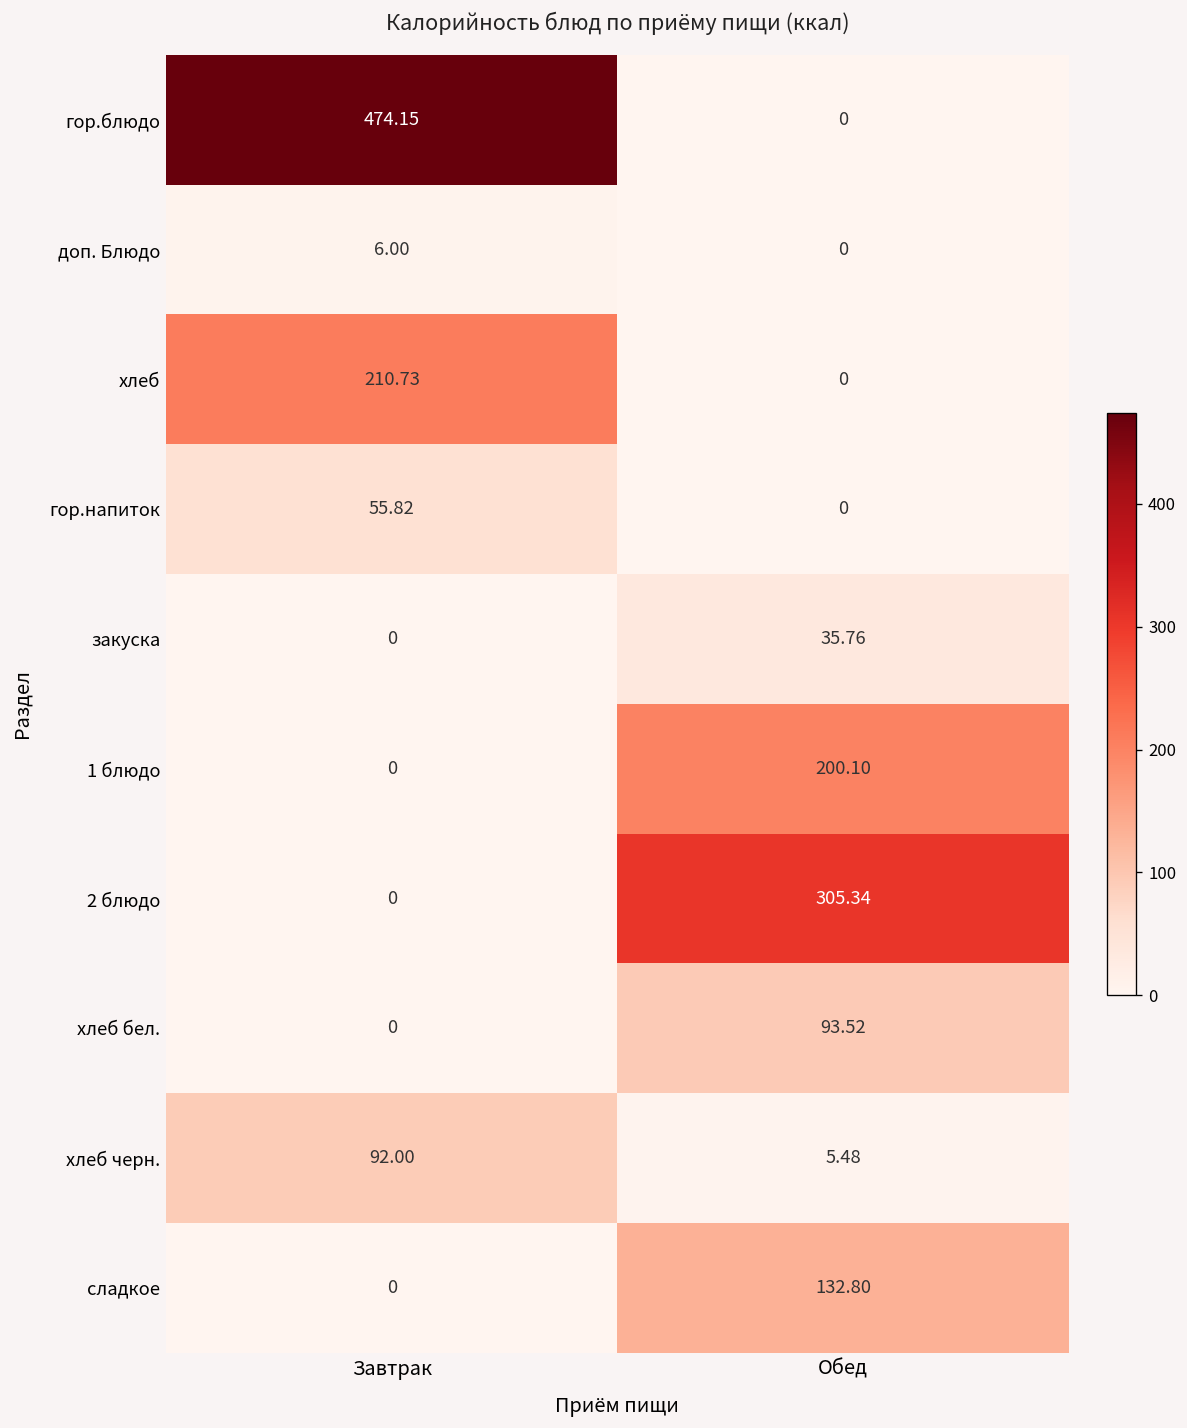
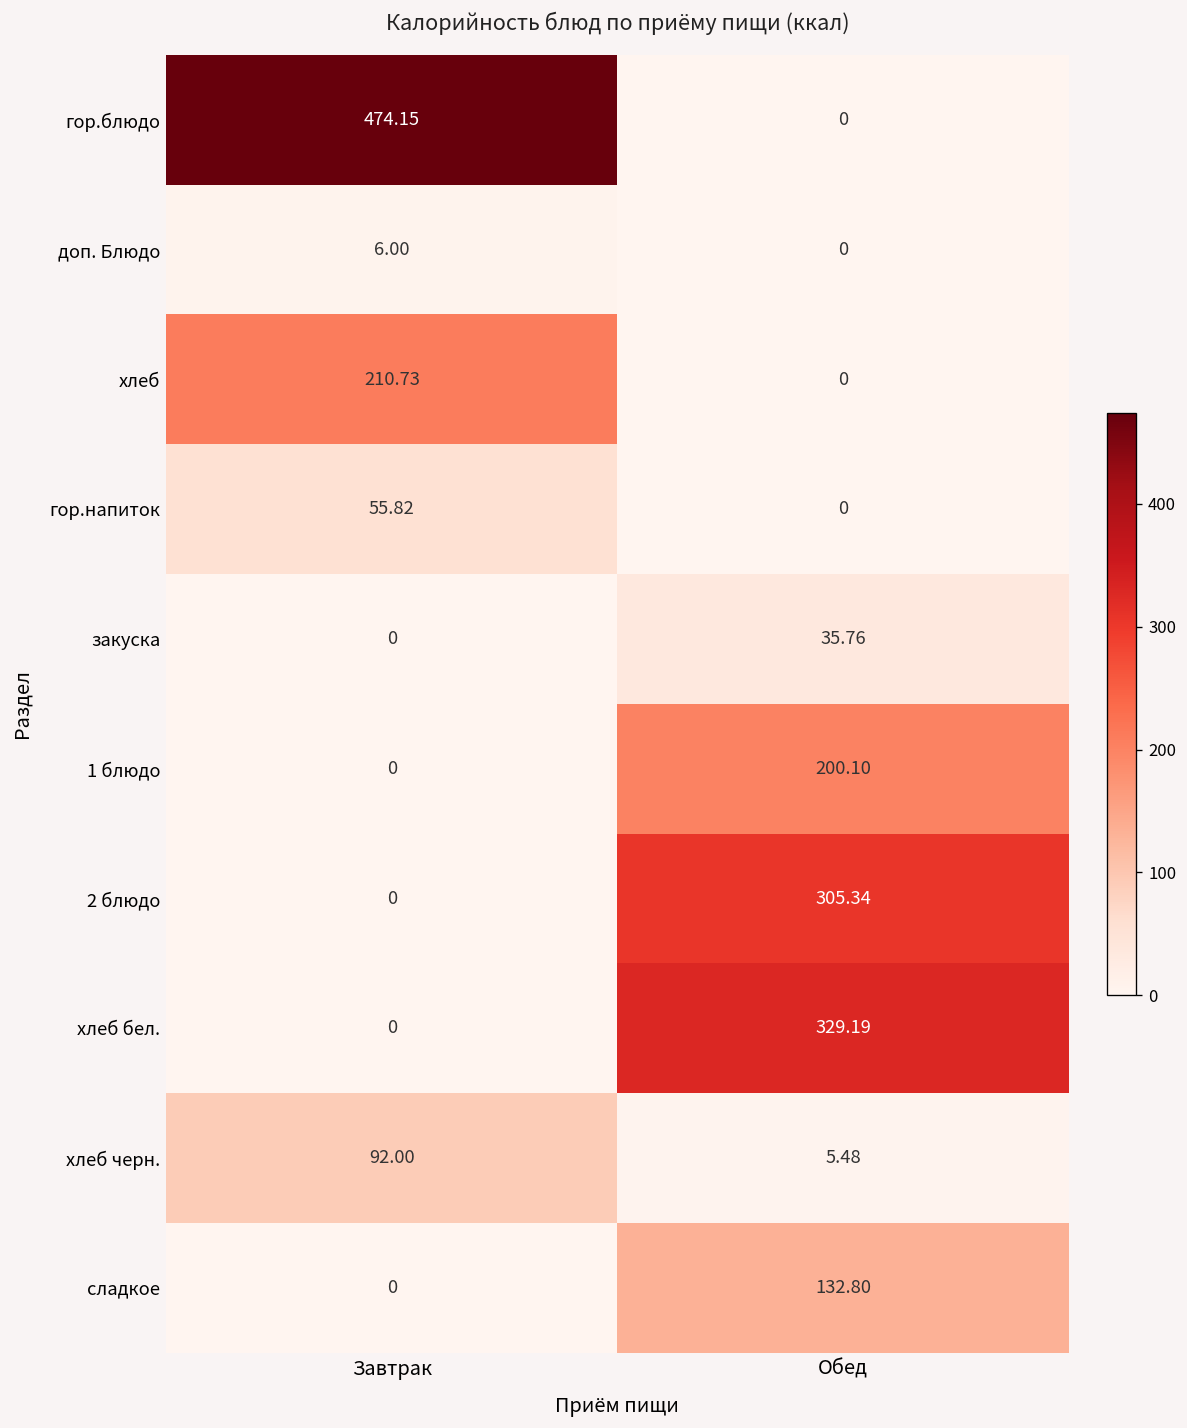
  {
    "гор.блюдо": {
      "Завтрак": 474.15,
      "Обед": 0
    },
    "доп. Блюдо": {
      "Завтрак": 6.00,
      "Обед": 0
    },
    "хлеб": {
      "Завтрак": 210.73,
      "Обед": 0
    },
    "гор.напиток": {
      "Завтрак": 55.82,
      "Обед": 0
    },
    "закуска": {
      "Завтрак": 0,
      "Обед": 35.76
    },
    "1 блюдо": {
      "Завтрак": 0,
      "Обед": 200.10
    },
    "2 блюдо": {
      "Завтрак": 0,
      "Обед": 305.34
    },
    "хлеб бел.": {
      "Завтрак": 0,
-     "Обед": 93.52
+     "Обед": 329.19
    },
    "хлеб черн.": {
      "Завтрак": 92.00,
      "Обед": 5.48
    },
    "сладкое": {
      "Завтрак": 0,
      "Обед": 132.80
    }
  }
